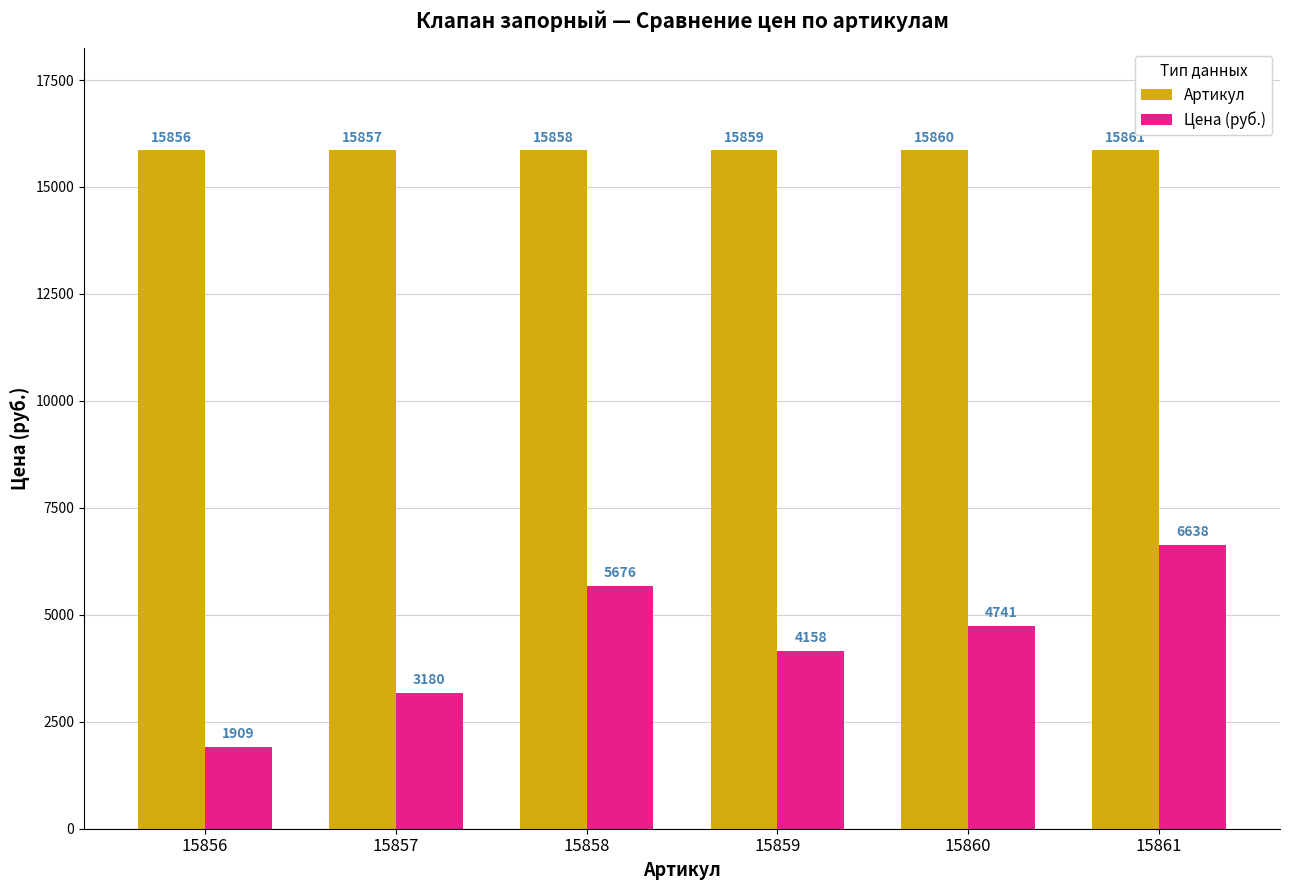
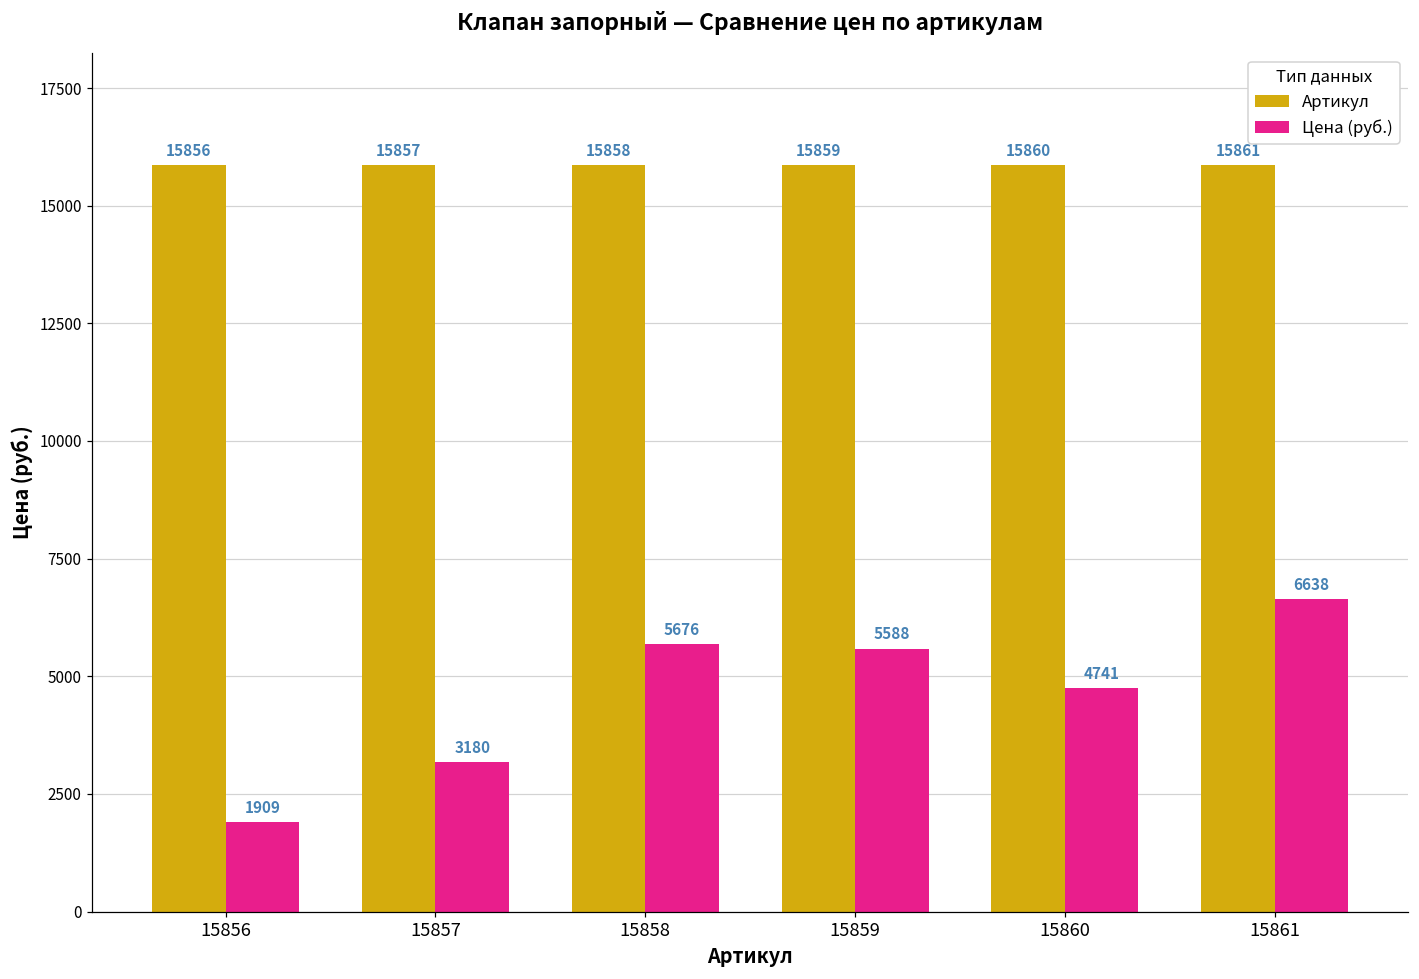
  {
    "Артикул": {
      "15856": 15856,
      "15857": 15857,
      "15858": 15858,
      "15859": 15859,
      "15860": 15860
    },
    "Цена (руб.)": {
      "15856": 1909,
      "15857": 3180,
      "15858": 5676,
-     "15859": 4158,
+     "15859": 5588,
      "15860": 4741,
      "15861": 6638
    }
  }
